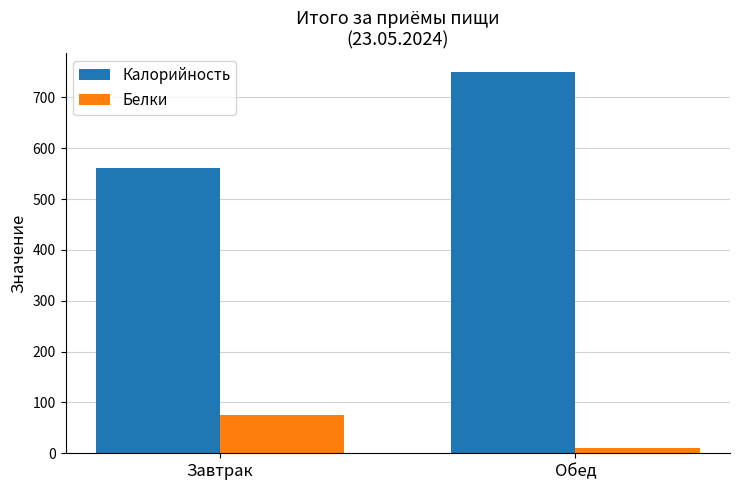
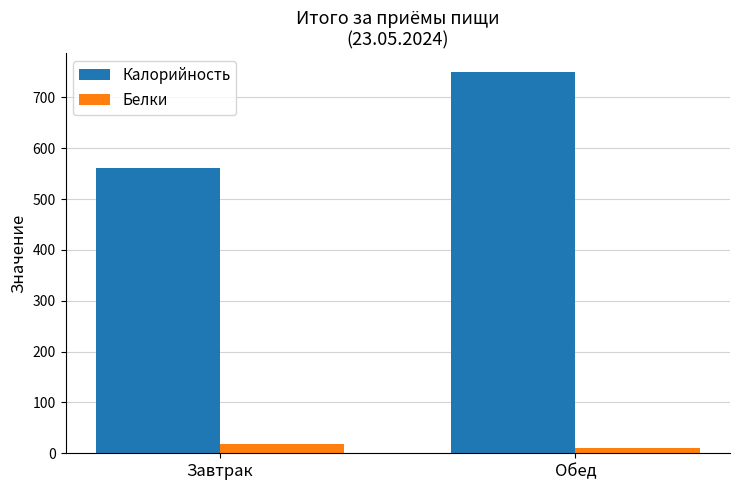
  {
    "Калорийность": {
      "Завтрак": 560,
      "Обед": 750
    },
    "Белки": {
-     "Завтрак": 80,
+     "Завтрак": 20,
      "Обед": 10
    }
  }
